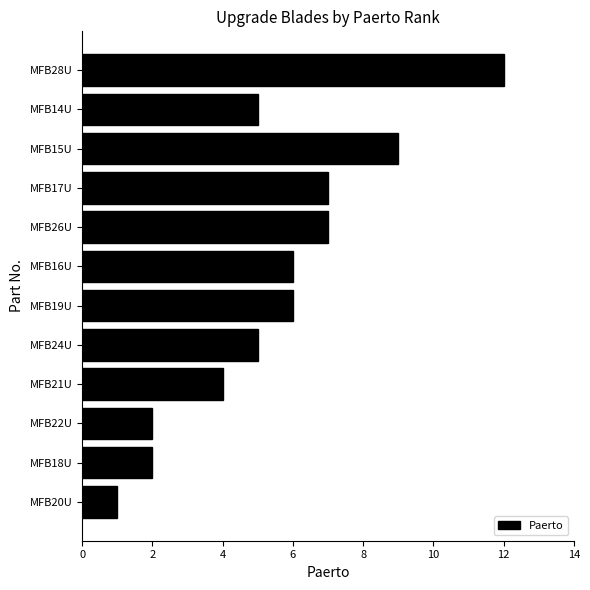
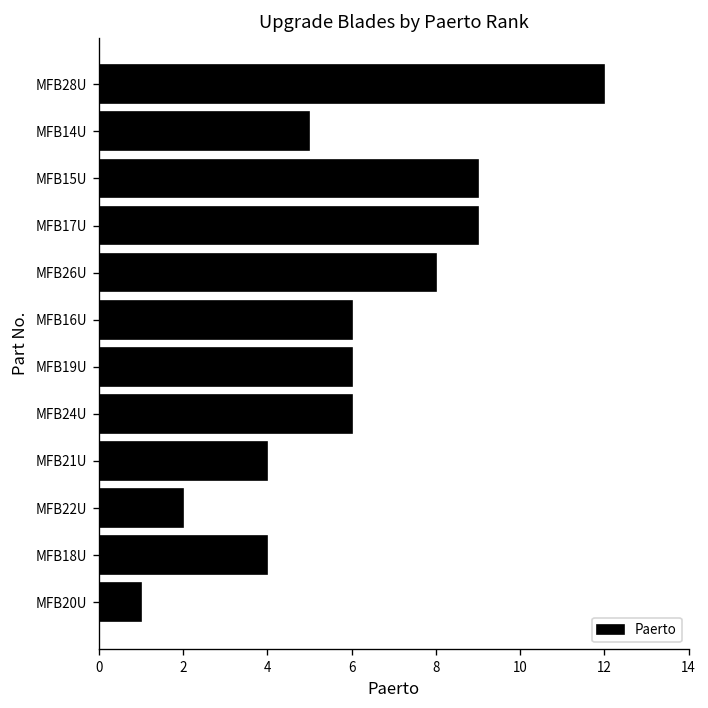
  {
    "MFB28U": 12,
    "MFB14U": 5,
    "MFB15U": 9,
-   "MFB17U": 7,
-   "MFB26U": 7,
+   "MFB17U": 9,
+   "MFB26U": 8,
    "MFB16U": 6,
    "MFB19U": 6,
-   "MFB24U": 5,
+   "MFB24U": 6,
    "MFB21U": 4,
    "MFB22U": 2,
-   "MFB18U": 2,
+   "MFB18U": 4,
    "MFB20U": 1
  }
